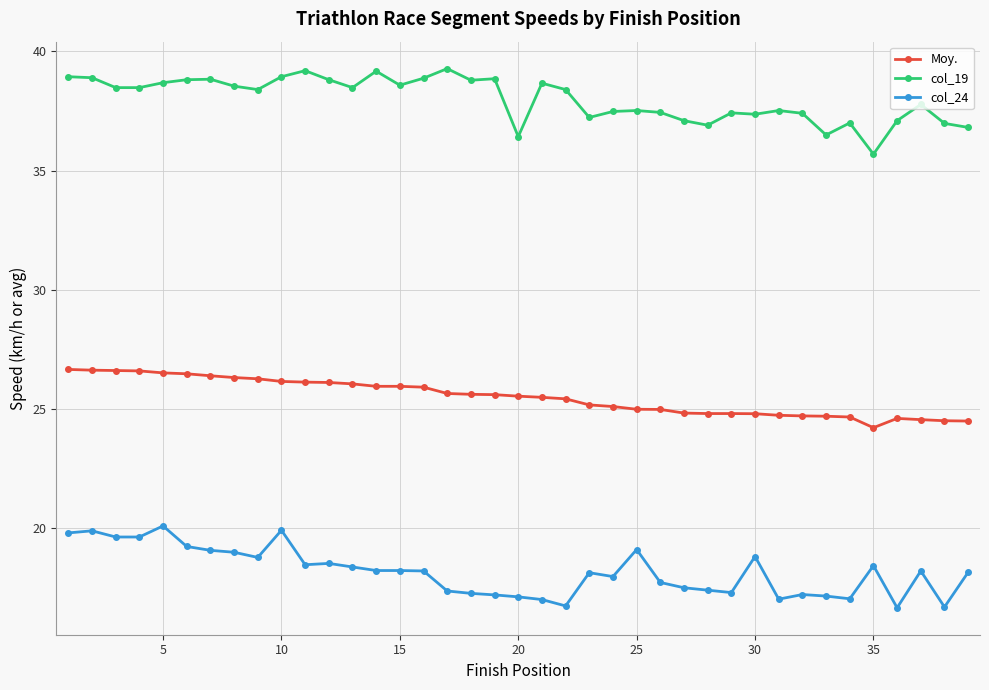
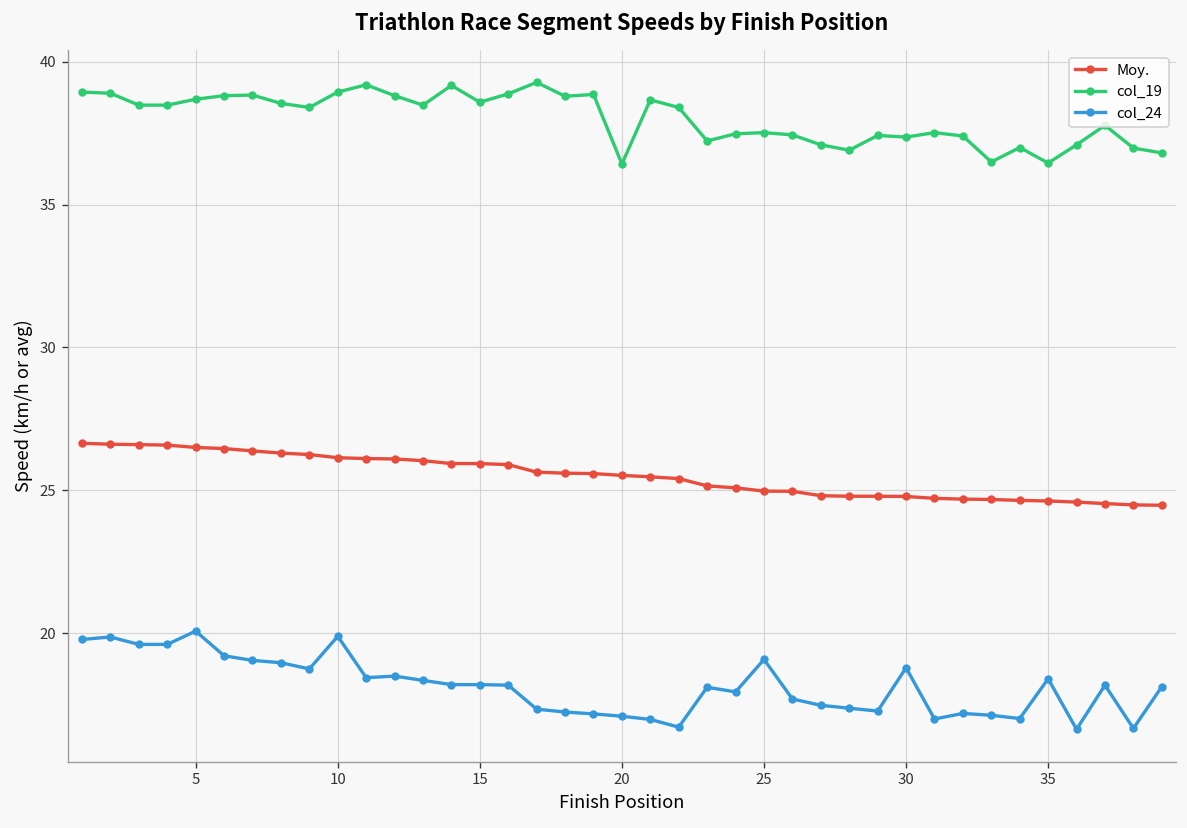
  {
    "Moy.": {
      "5": 26.5,
      "10": 26.1,
      "15": 25.9,
      "20": 25.5,
      "25": 25.0,
      "30": 24.8,
-     "35": 24.2
+     "35": 24.6
    },
    "col_19": {
      "5": 38.7,
      "10": 38.9,
      "15": 38.6,
      "20": 36.4,
      "25": 37.5,
      "30": 37.4,
-     "35": 35.7
+     "35": 36.5
    },
    "col_24": {
      "5": 20.1,
      "10": 19.9,
      "15": 18.2,
      "20": 17.1,
      "25": 19.1,
      "30": 18.8,
      "35": 18.4
    }
  }
